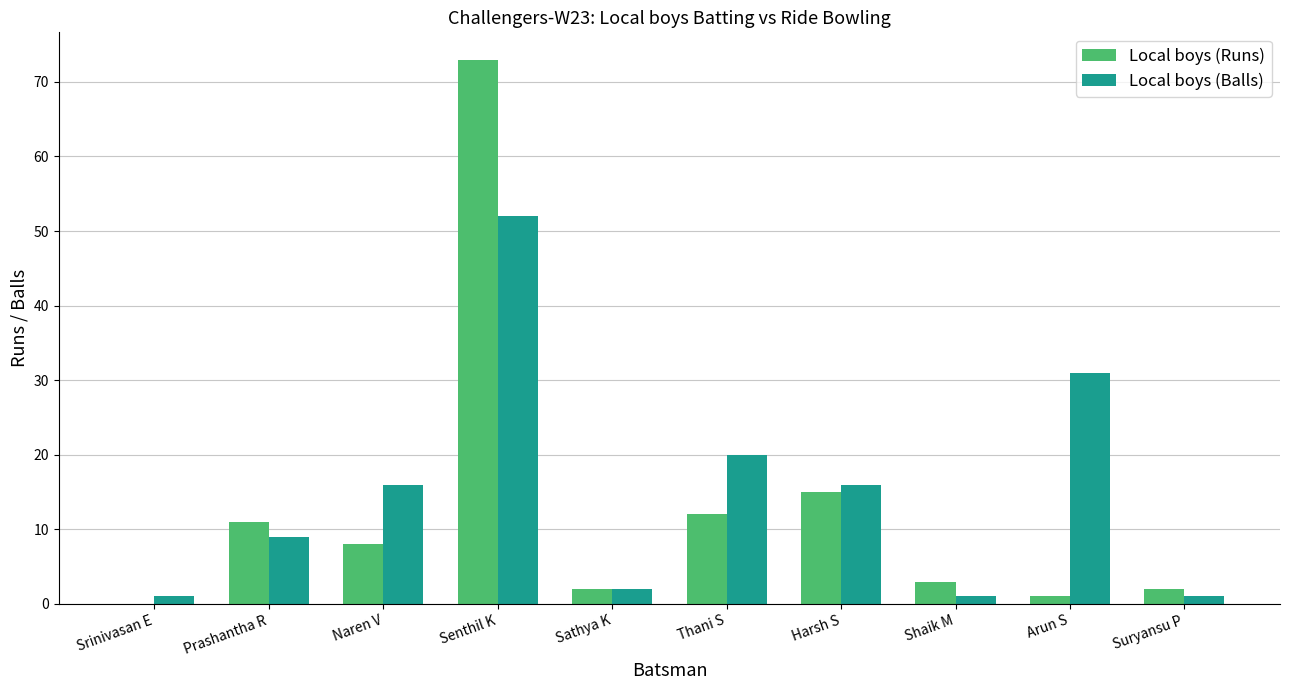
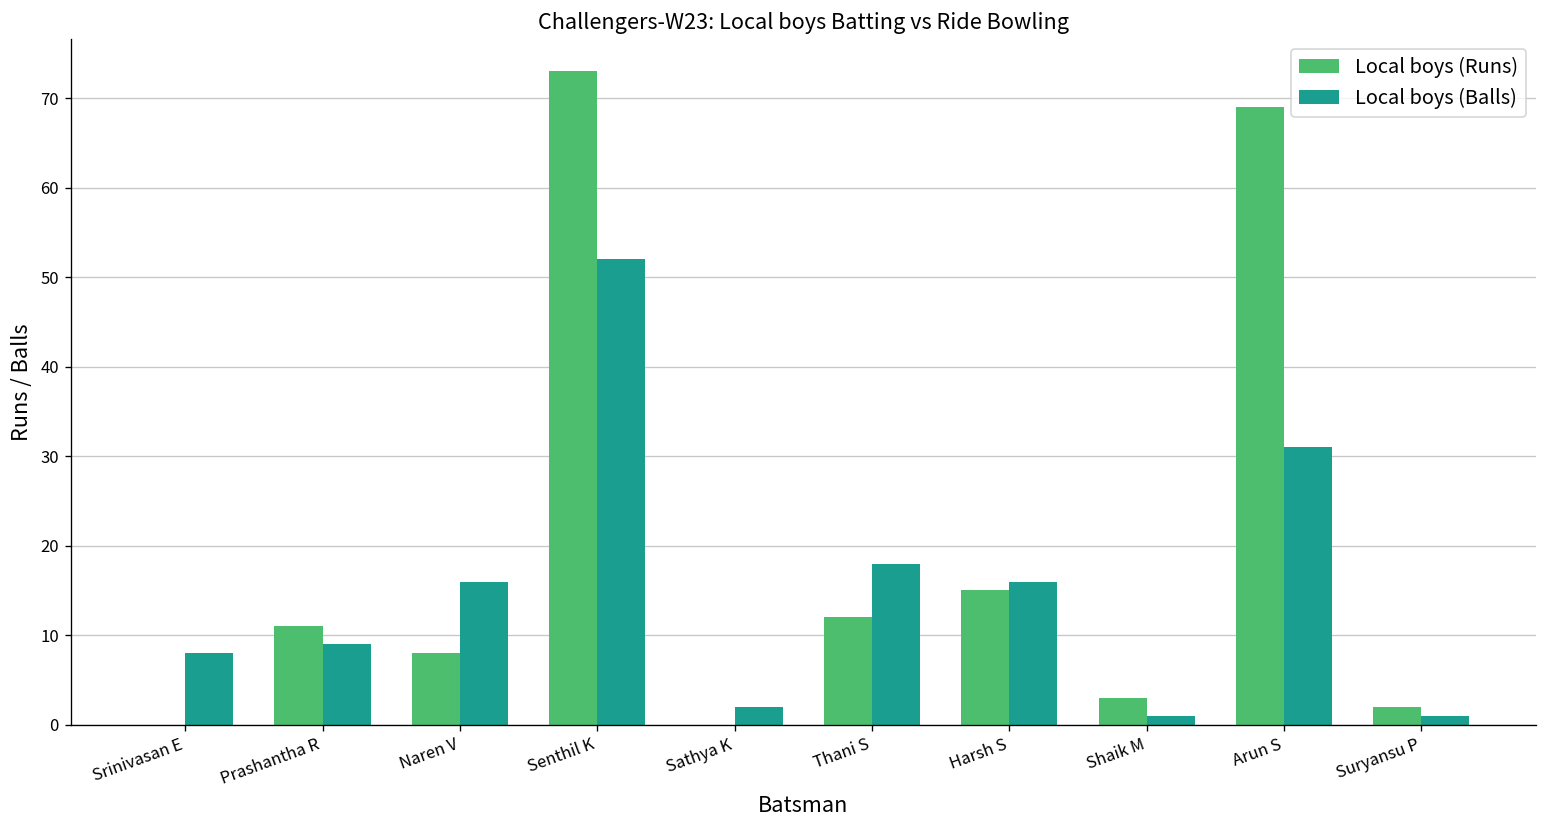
  {
    "Local boys (Runs)": {
      "Srinivasan E": 0,
      "Prashantha R": 11,
      "Naren V": 8,
      "Senthil K": 73,
-     "Sathya K": 2,
+     "Sathya K": 0,
      "Thani S": 12,
      "Harsh S": 15,
      "Shaik M": 3,
-     "Arun S": 1,
+     "Arun S": 69,
      "Suryansu P": 2
    },
    "Local boys (Balls)": {
-     "Srinivasan E": 1,
+     "Srinivasan E": 8,
      "Prashantha R": 9,
      "Naren V": 16,
      "Senthil K": 52,
      "Sathya K": 2,
-     "Thani S": 20,
+     "Thani S": 18,
      "Harsh S": 16,
      "Shaik M": 1,
      "Arun S": 31,
      "Suryansu P": 1
    }
  }
